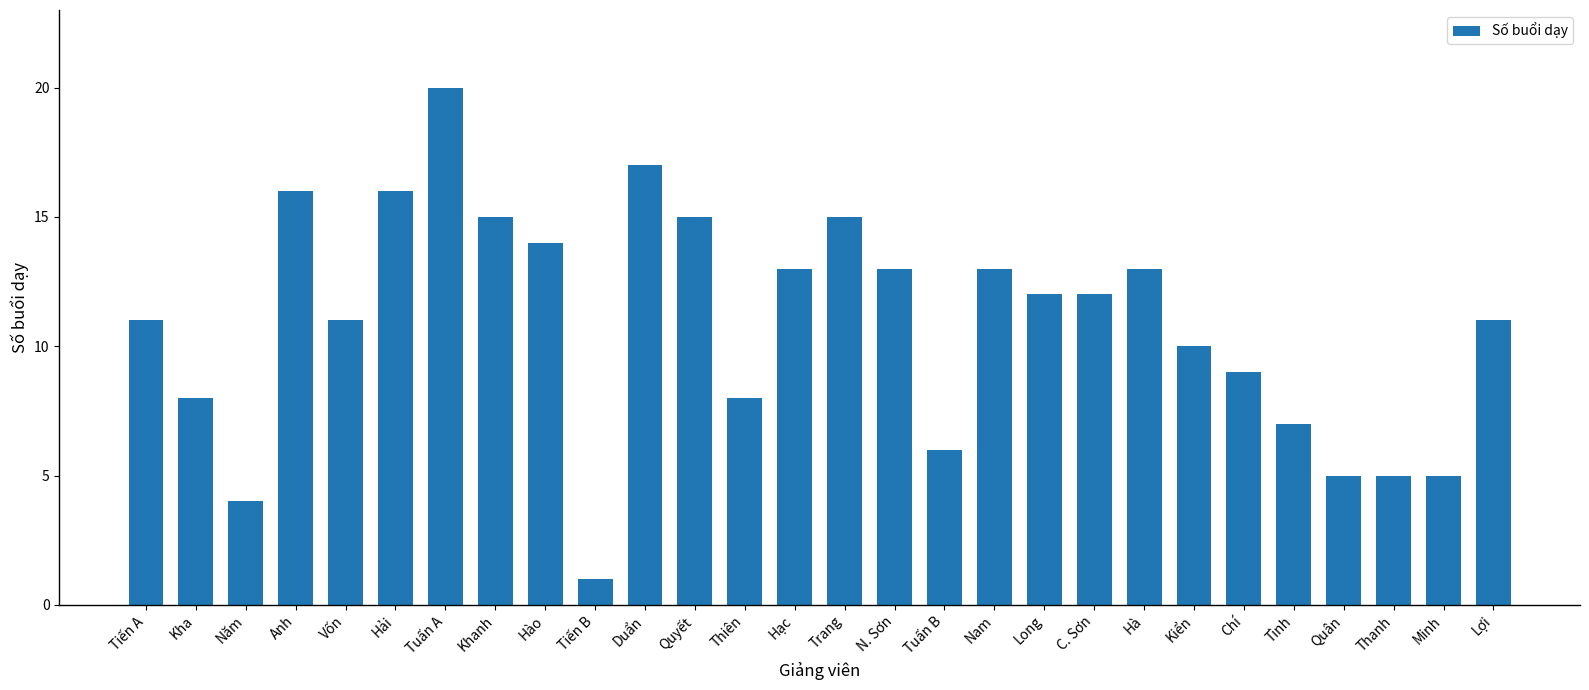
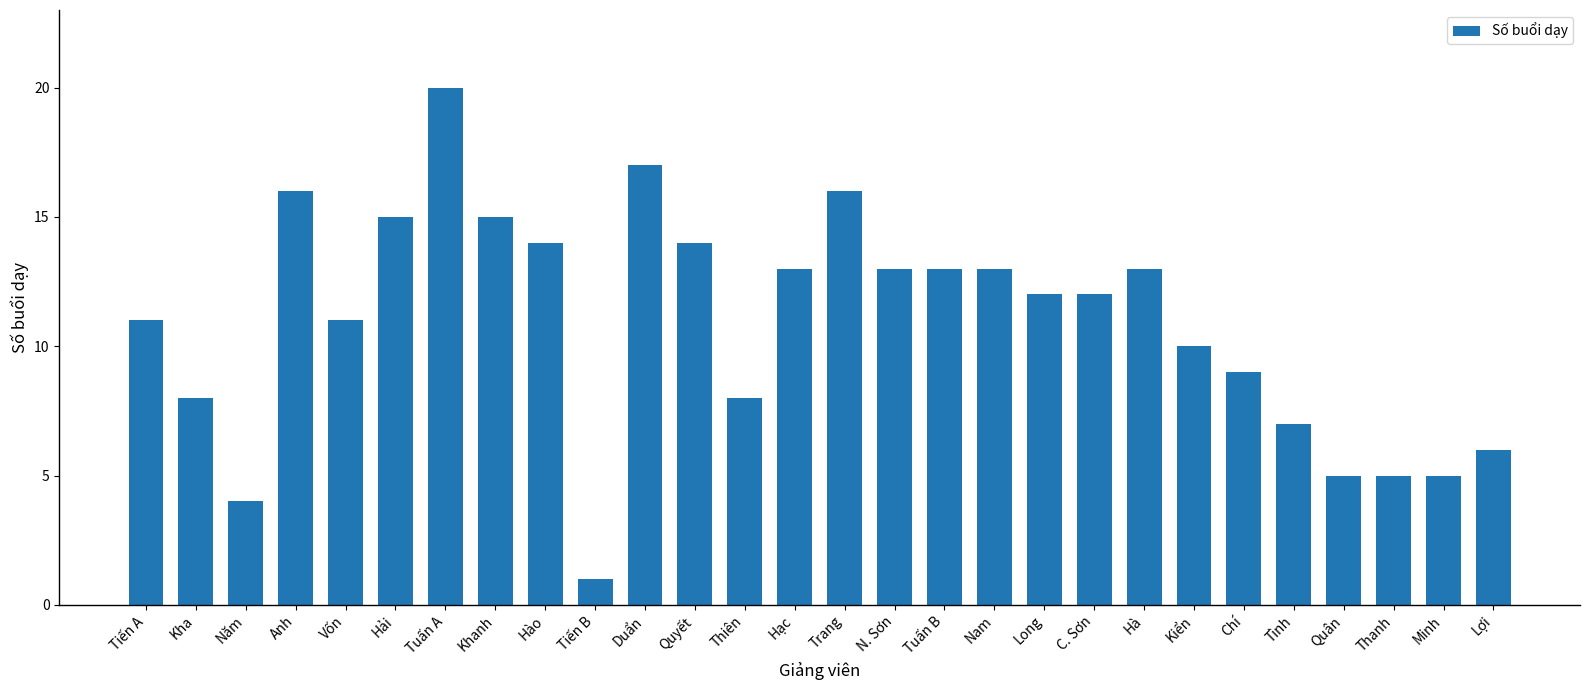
  {
    "Tiến A": 11,
    "Kha": 8,
    "Năm": 4,
    "Anh": 16,
    "Vốn": 11,
-   "Hải": 16,
+   "Hải": 15,
    "Tuấn A": 20,
    "Khanh": 15,
    "Hào": 14,
    "Tiến B": 1,
    "Duẩn": 17,
-   "Quyết": 15,
+   "Quyết": 14,
    "Thiên": 8,
    "Hạc": 13,
-   "Trang": 15,
+   "Trang": 16,
    "N. Sơn": 13,
-   "Tuấn B": 6,
+   "Tuấn B": 13,
    "Nam": 13,
    "Long": 12,
    "C. Sơn": 12,
    "Hà": 13,
    "Kiển": 10,
    "Chí": 9,
    "Tình": 7,
    "Quân": 5,
    "Thanh": 5,
    "Minh": 5,
-   "Lợi": 11
+   "Lợi": 6
  }
